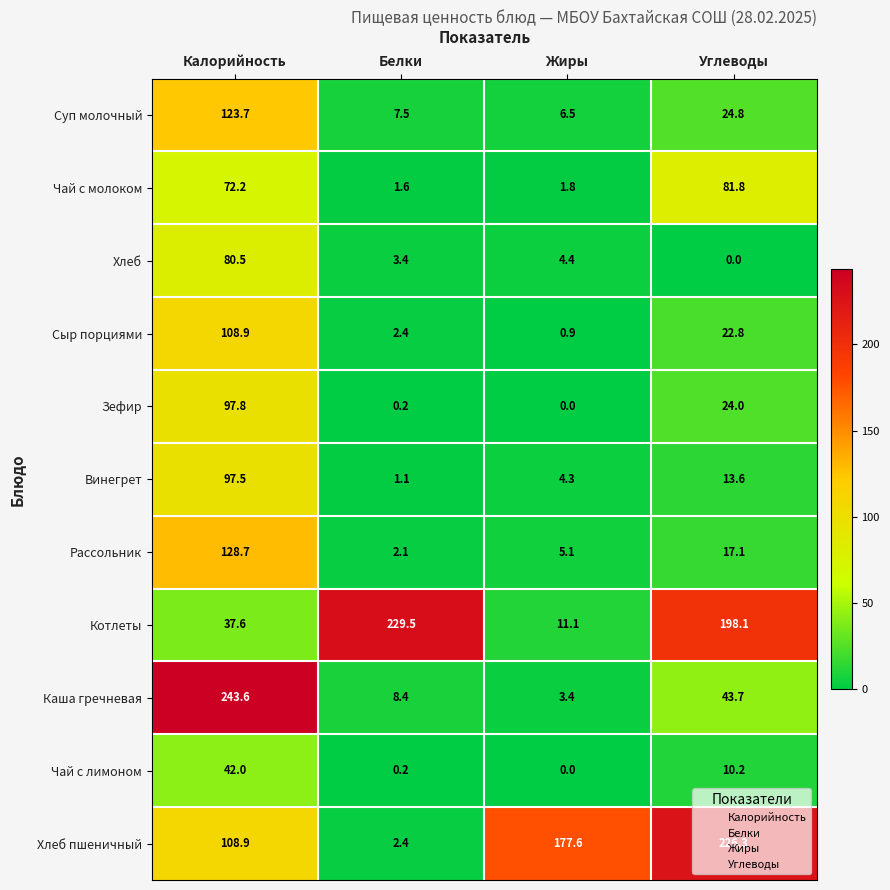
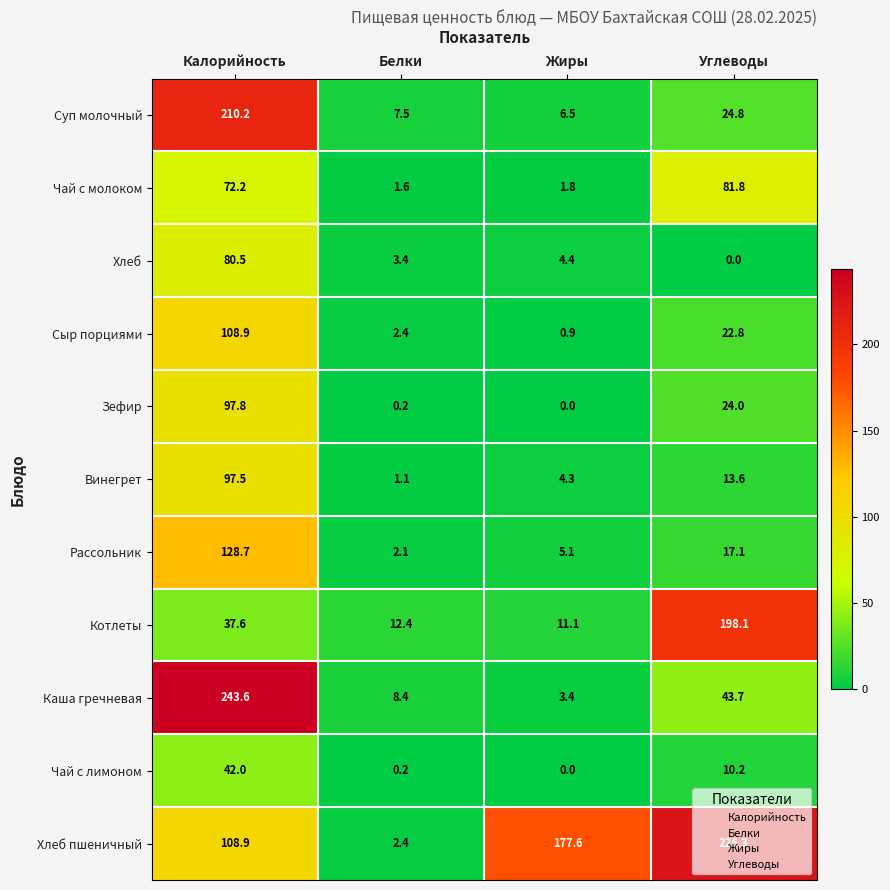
  {
    "Суп молочный": {
-     "Калорийность": 123.7,
+     "Калорийность": 210.2,
      "Белки": 7.5,
      "Жиры": 6.5,
      "Углеводы": 24.8
    },
    "Чай с молоком": {
      "Калорийность": 72.2,
      "Белки": 1.6,
      "Жиры": 1.8,
      "Углеводы": 81.8
    },
    "Хлеб": {
      "Калорийность": 80.5,
      "Белки": 3.4,
      "Жиры": 4.4,
      "Углеводы": 0.0
    },
    "Сыр порциями": {
      "Калорийность": 108.9,
      "Белки": 2.4,
      "Жиры": 0.9,
      "Углеводы": 22.8
    },
    "Зефир": {
      "Калорийность": 97.8,
      "Белки": 0.2,
      "Жиры": 0.0,
      "Углеводы": 24.0
    },
    "Винегрет": {
      "Калорийность": 97.5,
      "Белки": 1.1,
      "Жиры": 4.3,
      "Углеводы": 13.6
    },
    "Рассольник": {
      "Калорийность": 128.7,
      "Белки": 2.1,
      "Жиры": 5.1,
      "Углеводы": 17.1
    },
    "Котлеты": {
      "Калорийность": 37.6,
-     "Белки": 229.5,
+     "Белки": 12.4,
      "Жиры": 11.1,
      "Углеводы": 198.1
    },
    "Каша гречневая": {
      "Калорийность": 243.6,
      "Белки": 8.4,
      "Жиры": 3.4,
      "Углеводы": 43.7
    },
    "Чай с лимоном": {
      "Калорийность": 42.0,
      "Белки": 0.2,
      "Жиры": 0.0,
      "Углеводы": 10.2
    },
    "Хлеб пшеничный": {
      "Калорийность": 108.9,
      "Белки": 2.4,
      "Жиры": 177.6
    }
  }
